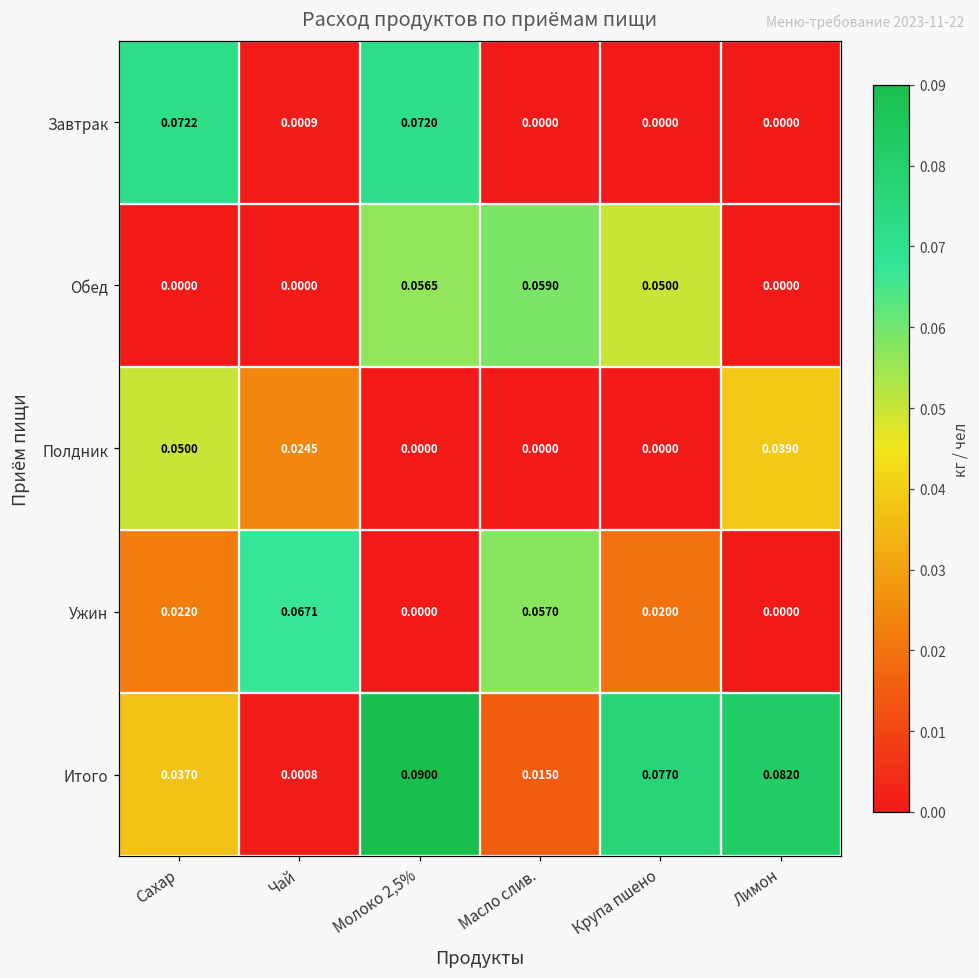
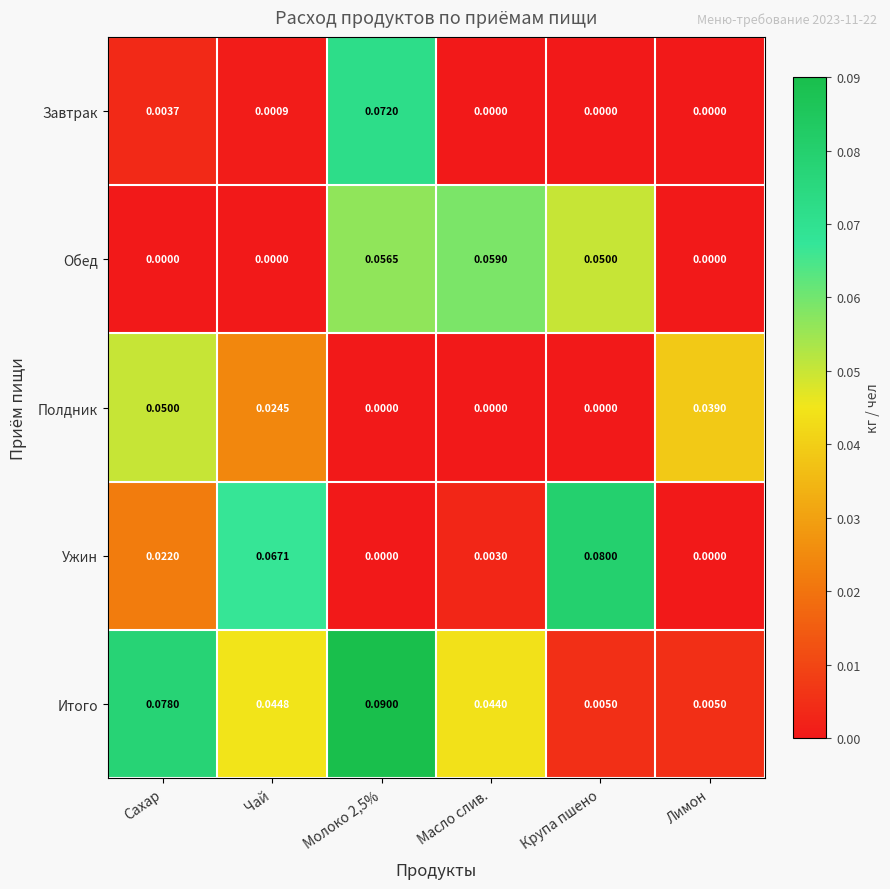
  {
    "Завтрак": {
-     "Сахар": 0.0722,
+     "Сахар": 0.0037,
      "Чай": 0.0009,
      "Молоко 2,5%": 0.0720,
      "Масло слив.": 0.0000,
      "Крупа пшено": 0.0000,
      "Лимон": 0.0000
    },
    "Обед": {
      "Сахар": 0.0000,
      "Чай": 0.0000,
      "Молоко 2,5%": 0.0565,
      "Масло слив.": 0.0590,
      "Крупа пшено": 0.0500,
      "Лимон": 0.0000
    },
    "Полдник": {
      "Сахар": 0.0500,
      "Чай": 0.0245,
      "Молоко 2,5%": 0.0000,
      "Масло слив.": 0.0000,
      "Крупа пшено": 0.0000,
      "Лимон": 0.0390
    },
    "Ужин": {
      "Сахар": 0.0220,
      "Чай": 0.0671,
      "Молоко 2,5%": 0.0000,
-     "Масло слив.": 0.0570,
-     "Крупа пшено": 0.0200,
+     "Масло слив.": 0.0030,
+     "Крупа пшено": 0.0800,
      "Лимон": 0.0000
    },
    "Итого": {
-     "Сахар": 0.0370,
-     "Чай": 0.0008,
+     "Сахар": 0.0780,
+     "Чай": 0.0448,
      "Молоко 2,5%": 0.0900,
-     "Масло слив.": 0.0150,
-     "Крупа пшено": 0.0770,
-     "Лимон": 0.0820
+     "Масло слив.": 0.0440,
+     "Крупа пшено": 0.0050,
+     "Лимон": 0.0050
    }
  }
